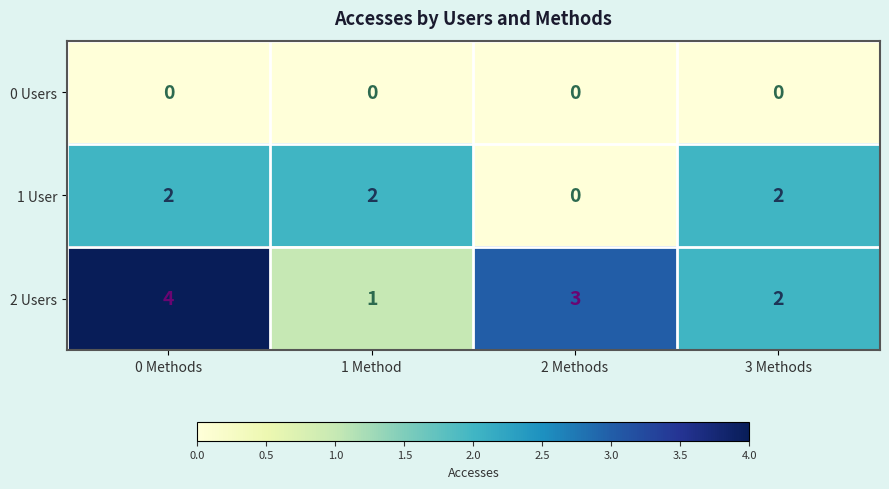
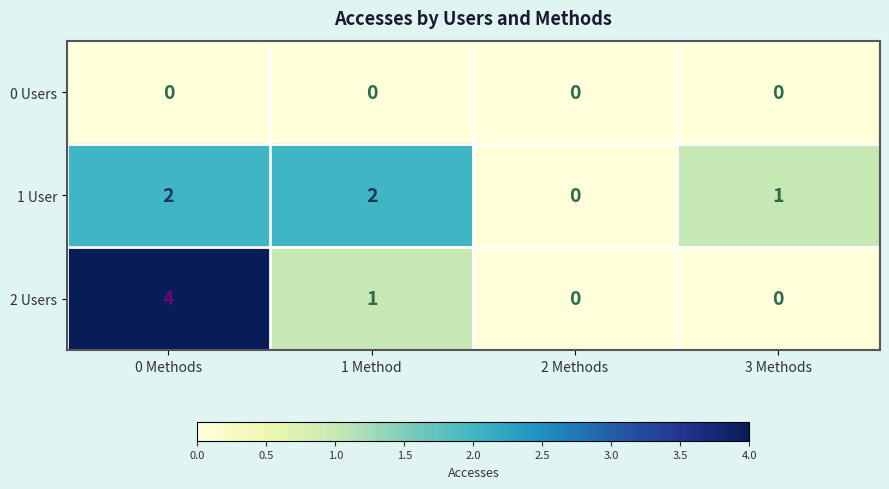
  {
    "0 Users": {
      "0 Methods": 0,
      "1 Method": 0,
      "2 Methods": 0,
      "3 Methods": 0
    },
    "1 User": {
      "0 Methods": 2,
      "1 Method": 2,
      "2 Methods": 0,
-     "3 Methods": 2
+     "3 Methods": 1
    },
    "2 Users": {
      "0 Methods": 4,
      "1 Method": 1,
-     "2 Methods": 3,
-     "3 Methods": 2
+     "2 Methods": 0,
+     "3 Methods": 0
    }
  }
